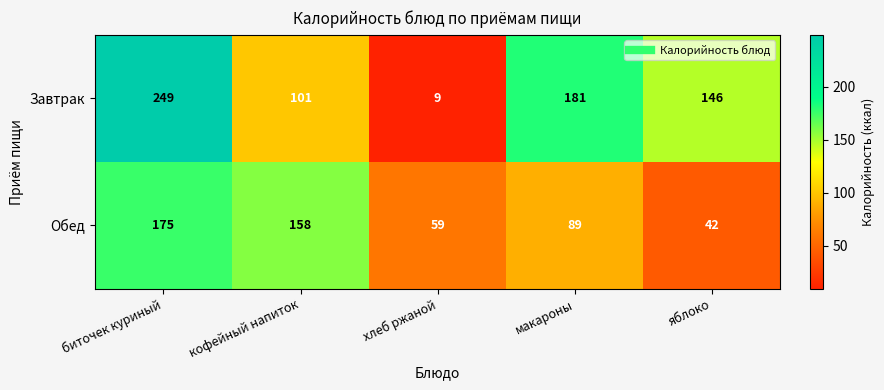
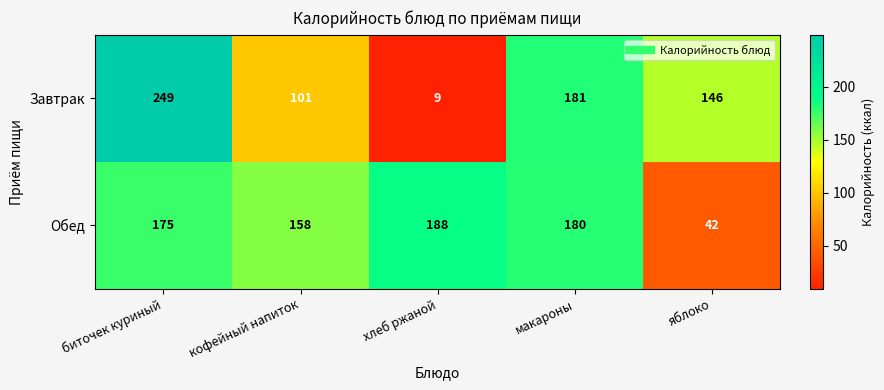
  {
    "Завтрак": {
      "биточек куриный": 249,
      "кофейный напиток": 101,
      "хлеб ржаной": 9,
      "макароны": 181,
      "яблоко": 146
    },
    "Обед": {
      "биточек куриный": 175,
      "кофейный напиток": 158,
-     "хлеб ржаной": 59,
-     "макароны": 89,
+     "хлеб ржаной": 188,
+     "макароны": 180,
      "яблоко": 42
    }
  }
